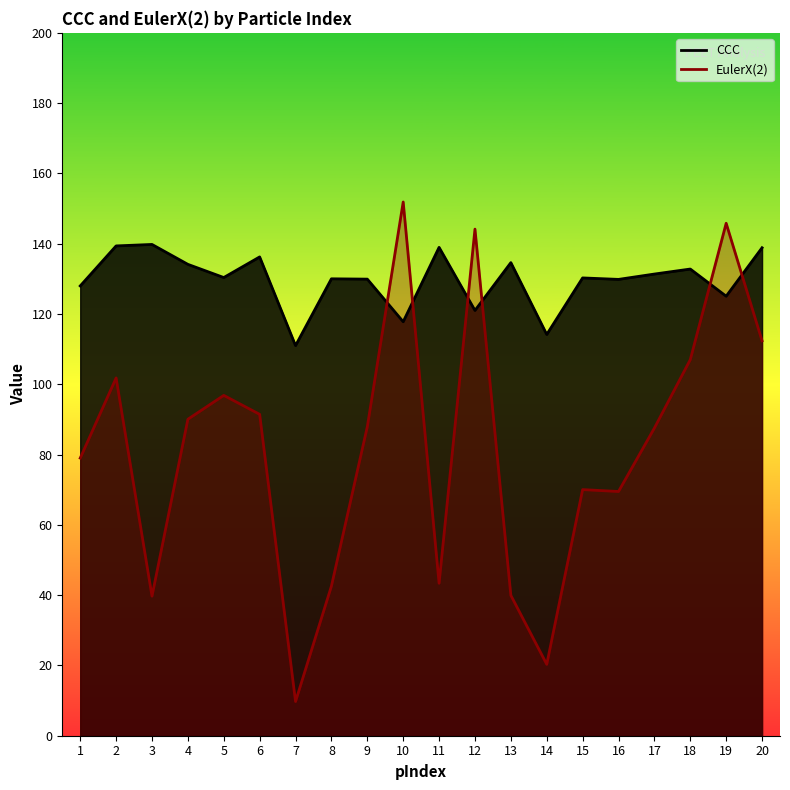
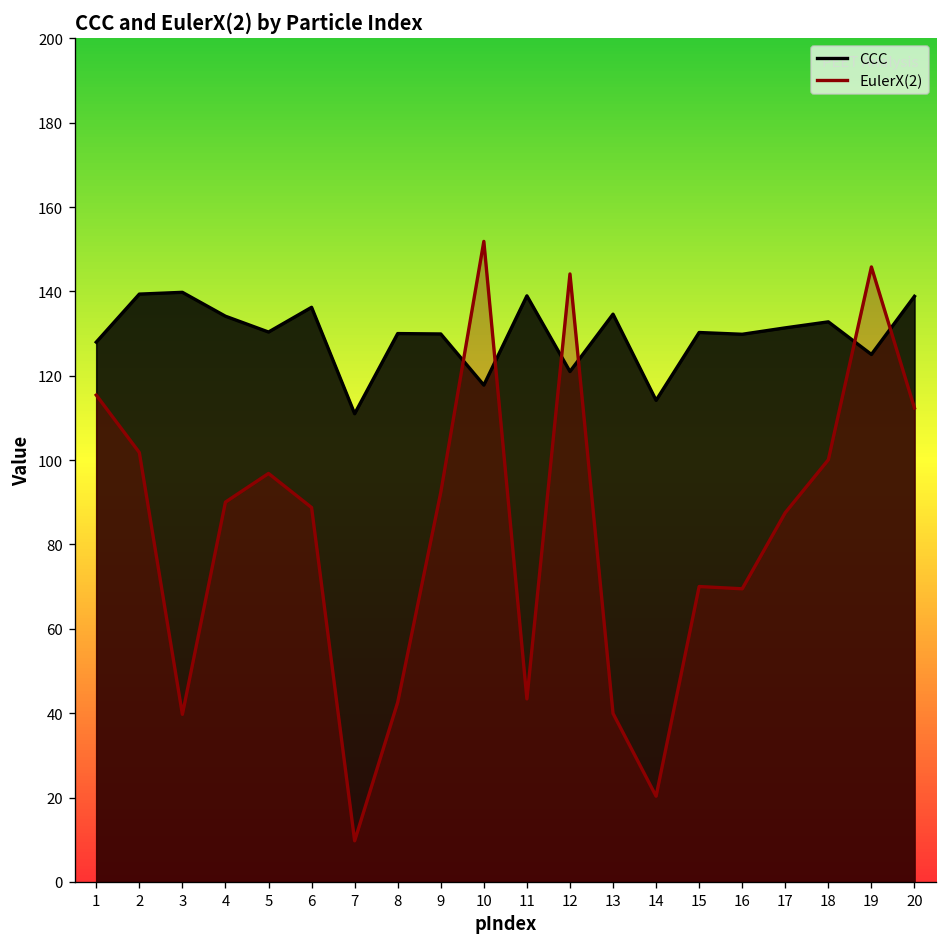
  {
    "CCC": {
      "1": 128,
      "2": 139,
      "3": 140,
      "4": 134,
      "5": 130,
      "6": 136,
      "7": 111,
      "8": 130,
      "9": 130,
      "10": 118,
      "11": 139,
      "12": 121,
      "13": 135,
      "14": 114,
      "15": 130,
      "16": 130,
      "17": 131,
      "18": 133,
      "19": 125,
      "20": 139
    },
    "EulerX(2)": {
-     "1": 79,
+     "1": 115,
      "2": 102,
      "3": 40,
      "4": 90,
      "5": 97,
-     "6": 91,
+     "6": 89,
      "7": 10,
      "8": 43,
-     "9": 88,
+     "9": 92,
      "10": 152,
      "11": 43,
      "12": 144,
      "13": 40,
      "14": 20,
      "15": 70,
      "16": 69,
      "17": 88,
-     "18": 107,
+     "18": 100,
      "19": 146,
      "20": 112
    }
  }
